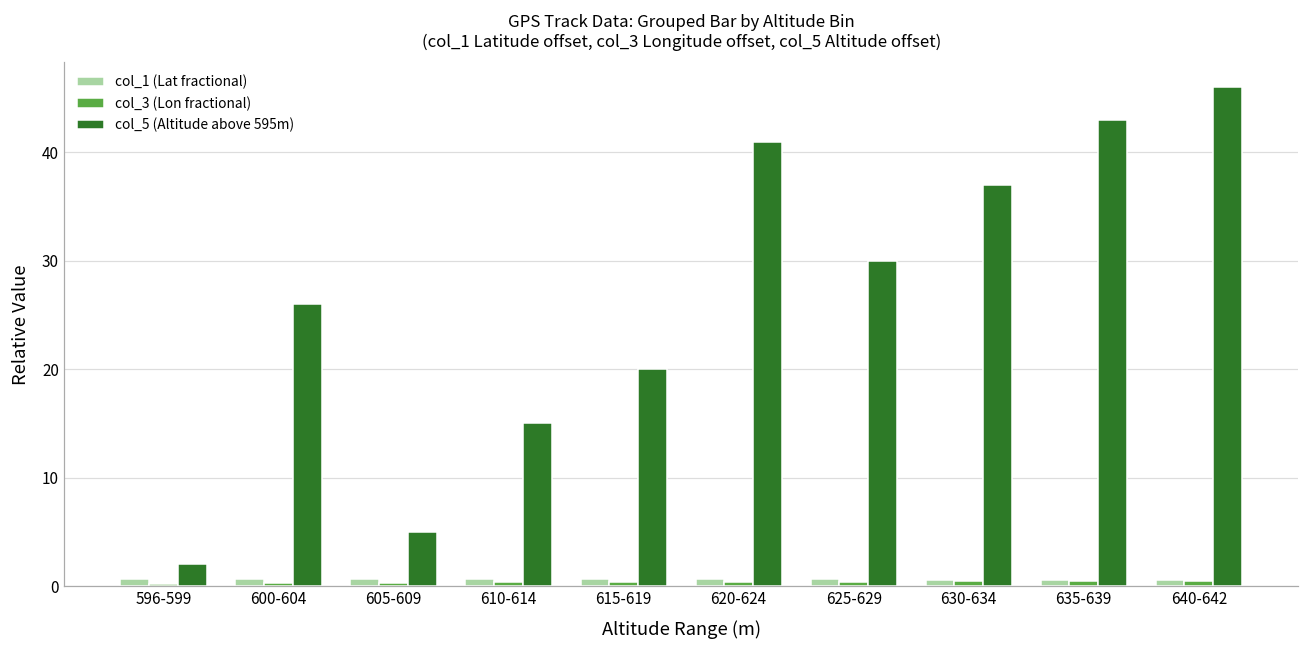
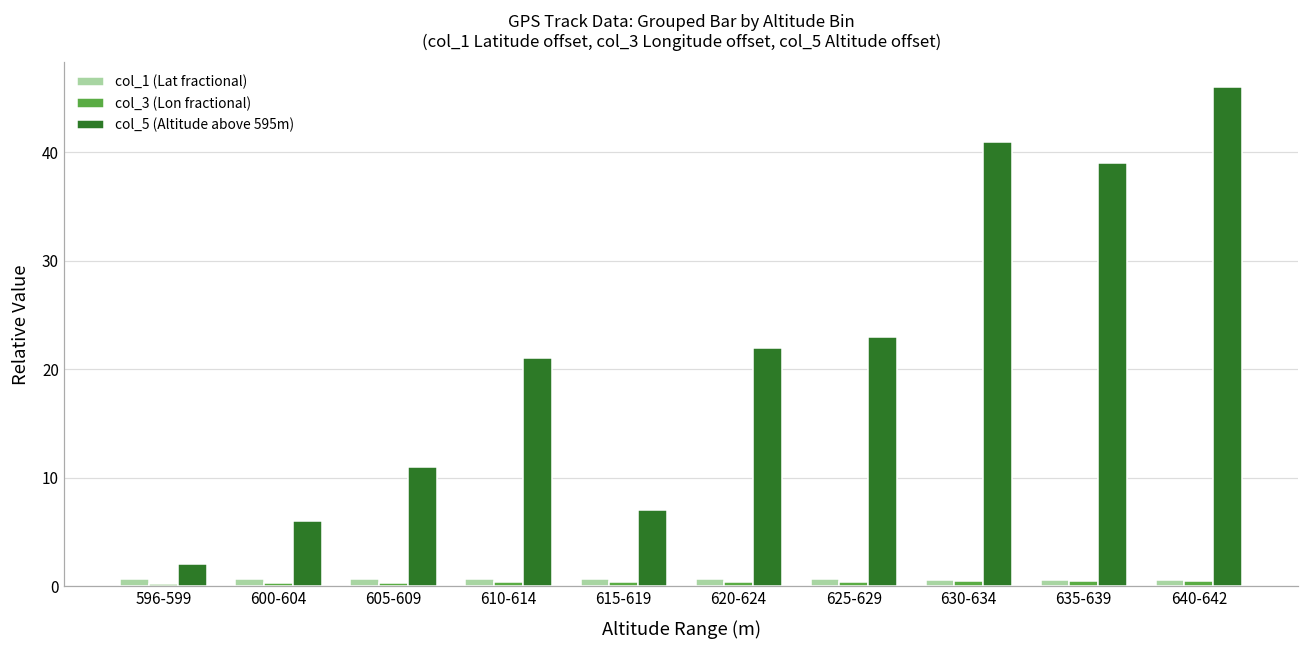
  {
    "col_1 (Lat fractional)": {
      "596-599": 1,
      "600-604": 1,
      "605-609": 1,
      "610-614": 1,
      "615-619": 1,
      "620-624": 1,
      "625-629": 1,
      "630-634": 1,
      "635-639": 1,
      "640-642": 1
    },
    "col_3 (Lon fractional)": {
      "600-604": 0,
      "605-609": 0,
      "610-614": 0,
      "615-619": 0,
      "620-624": 0,
      "625-629": 0,
      "630-634": 0,
      "635-639": 0,
      "640-642": 0
    },
    "col_5 (Altitude above 595m)": {
      "596-599": 2,
-     "600-604": 26,
-     "605-609": 5,
-     "610-614": 15,
-     "615-619": 20,
-     "620-624": 41,
-     "625-629": 30,
-     "630-634": 37,
-     "635-639": 43,
+     "600-604": 6,
+     "605-609": 11,
+     "610-614": 21,
+     "615-619": 7,
+     "620-624": 22,
+     "625-629": 23,
+     "630-634": 41,
+     "635-639": 39,
      "640-642": 46
    }
  }
